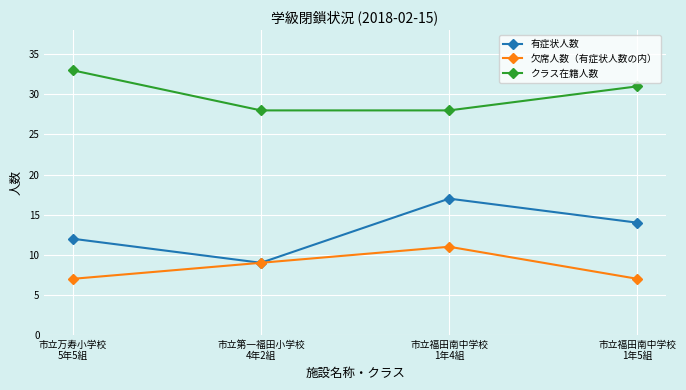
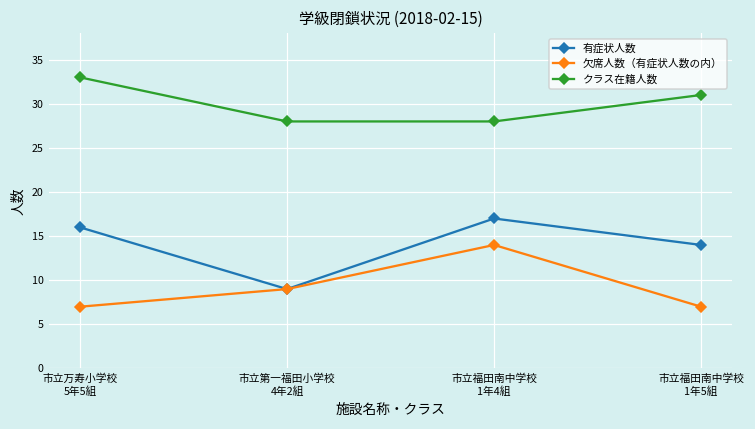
  {
    "有症状人数": {
-     "市立万寿小学校 5年5組": 12,
+     "市立万寿小学校 5年5組": 16,
      "市立福田南中学校 1年4組": 17,
      "市立福田南中学校 1年5組": 14
    },
    "欠席人数（有症状人数の内）": {
      "市立万寿小学校 5年5組": 7,
-     "市立福田南中学校 1年4組": 11,
+     "市立福田南中学校 1年4組": 14,
      "市立福田南中学校 1年5組": 7
    },
    "クラス在籍人数": {
      "市立万寿小学校 5年5組": 33,
      "市立第一福田小学校 4年2組": 28,
      "市立福田南中学校 1年4組": 28,
      "市立福田南中学校 1年5組": 31
    }
  }
